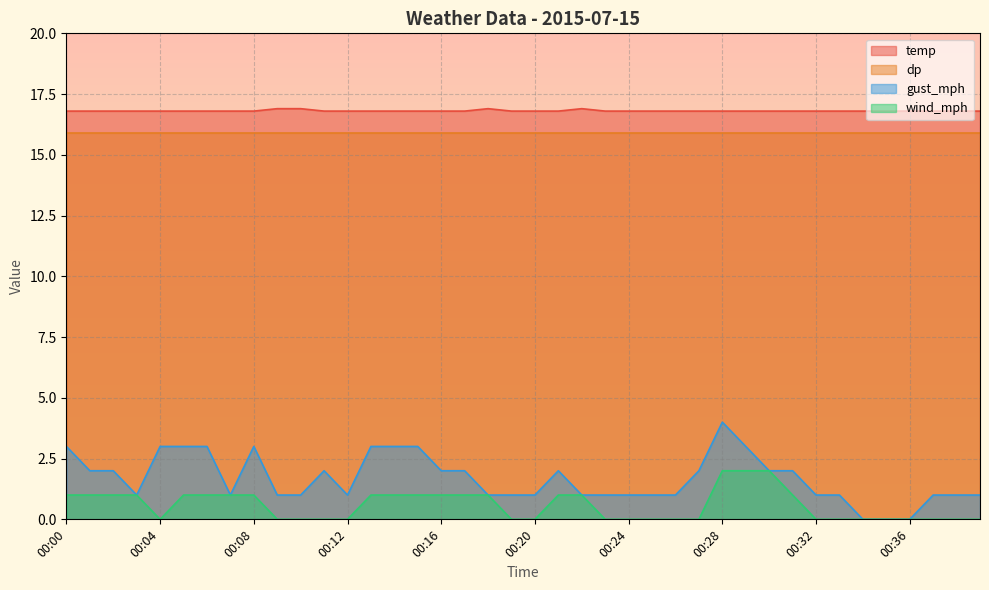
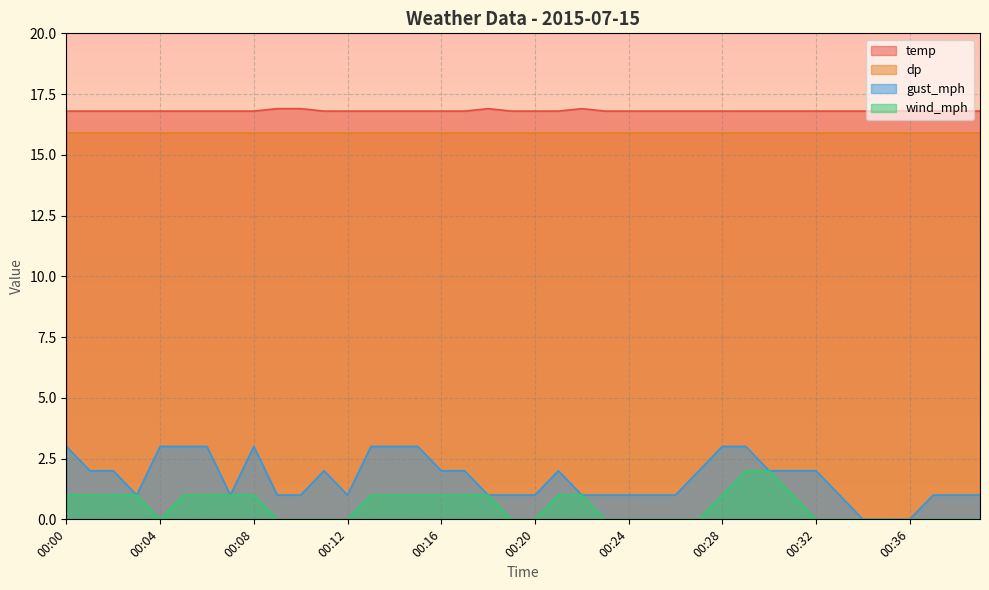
  {
    "gust_mph": {
      "00:00": 3,
      "00:04": 3,
      "00:08": 3,
      "00:12": 1,
      "00:16": 2,
      "00:20": 1,
      "00:24": 1,
-     "00:28": 4,
-     "00:32": 1
+     "00:28": 3,
+     "00:32": 2
    },
    "wind_mph": {
      "00:00": 1,
      "00:04": 0,
      "00:08": 1,
      "00:12": 0,
      "00:16": 1,
      "00:20": 0,
      "00:24": 0,
-     "00:28": 2,
+     "00:28": 1,
      "00:32": 0
    }
  }
